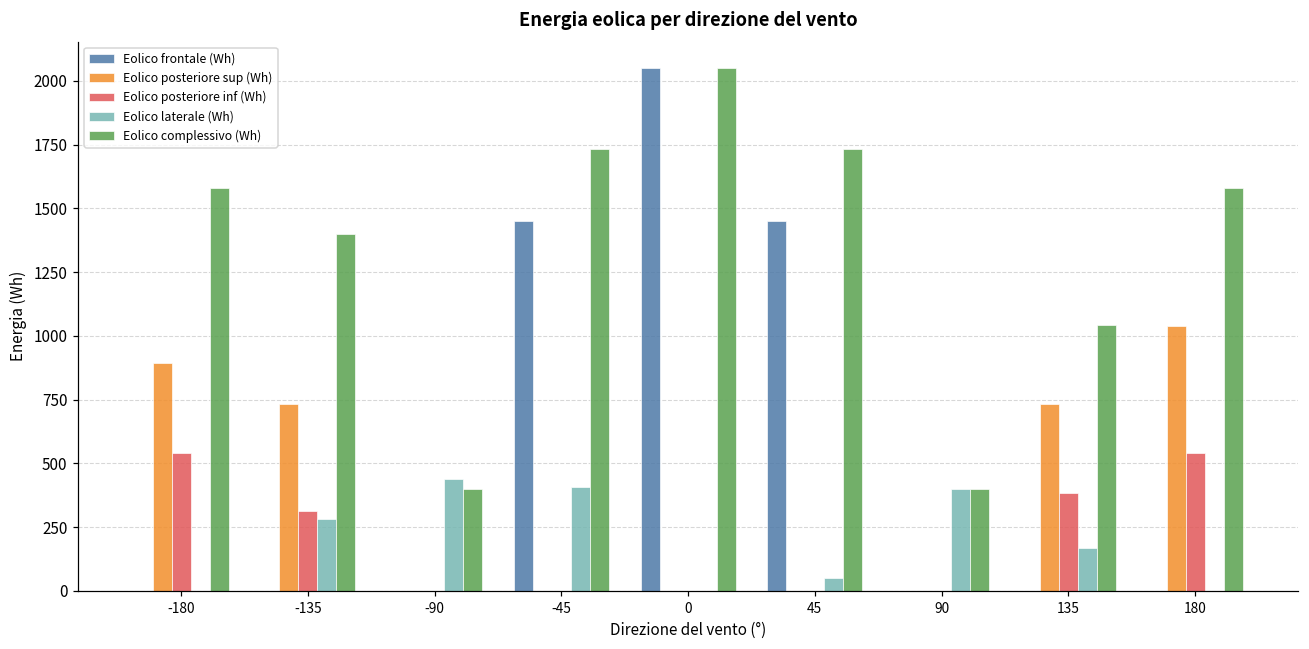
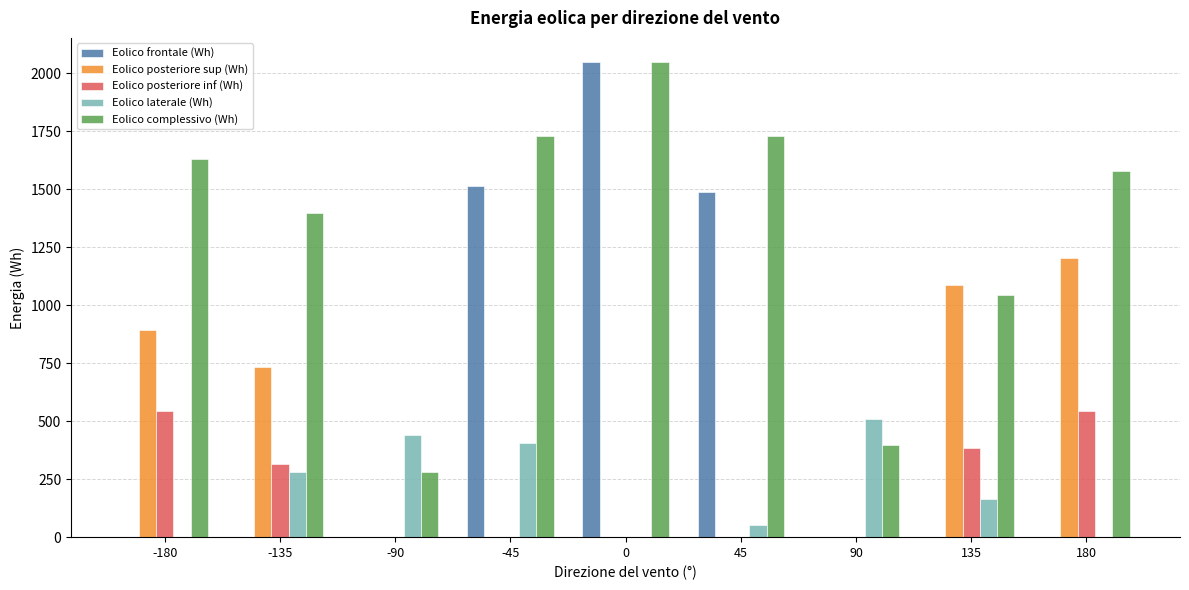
  {
    "Eolico frontale (Wh)": {
      "-180": 0,
      "-135": 0,
      "-90": 0,
-     "-45": 1450,
+     "-45": 1510,
      "0": 2050,
-     "45": 1450,
+     "45": 1490,
      "90": 0,
      "135": 0,
      "180": 0
    },
    "Eolico posteriore sup (Wh)": {
      "-180": 900,
      "-135": 730,
      "-90": 0,
      "-45": 0,
      "0": 0,
      "45": 0,
      "90": 0,
-     "135": 730,
-     "180": 1040
+     "135": 1090,
+     "180": 1200
    },
    "Eolico posteriore inf (Wh)": {
      "-180": 540,
      "-135": 310,
      "-90": 0,
      "-45": 0,
      "0": 0,
      "45": 0,
      "90": 0,
      "135": 380,
      "180": 540
    },
    "Eolico laterale (Wh)": {
      "-180": 0,
      "-135": 280,
      "-90": 440,
      "-45": 410,
      "0": 0,
      "45": 50,
-     "90": 400,
+     "90": 510,
      "135": 170,
      "180": 0
    },
    "Eolico complessivo (Wh)": {
-     "-180": 1580,
+     "-180": 1630,
      "-135": 1400,
-     "-90": 400,
+     "-90": 280,
      "-45": 1730,
      "0": 2050,
      "45": 1730,
      "90": 400,
      "135": 1040,
      "180": 1580
    }
  }
